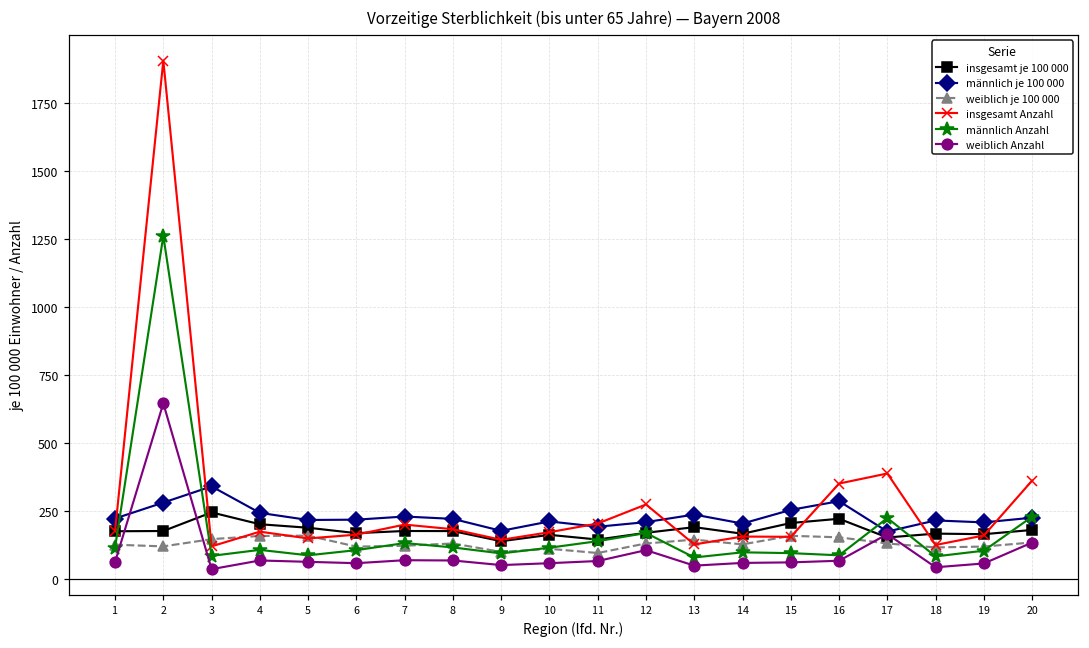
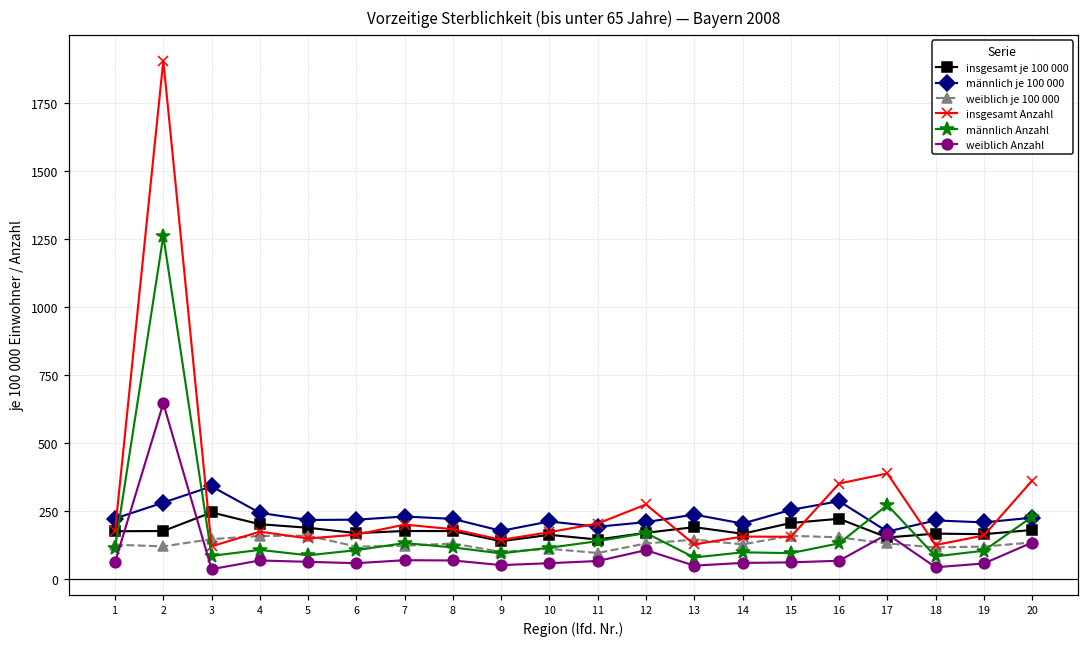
  {
    "insgesamt je 100 000": {
      "2": 180,
      "3": 240,
      "4": 200,
      "5": 190,
      "7": 180,
      "13": 190,
      "14": 170,
      "15": 200,
      "16": 220,
      "17": 150,
      "18": 170,
      "20": 180
    },
    "männlich je 100 000": {
      "1": 220,
      "2": 280,
      "3": 340,
      "4": 240,
      "5": 220,
      "6": 220,
      "7": 230,
      "8": 220,
      "9": 180,
      "10": 210,
      "11": 190,
      "12": 210,
      "13": 240,
      "14": 200,
      "15": 250,
      "16": 290,
      "18": 210,
      "19": 210
    },
    "weiblich je 100 000": {
      "1": 130,
      "2": 120,
      "3": 150,
      "4": 160,
      "6": 120,
      "8": 130,
      "11": 90,
      "12": 130,
      "13": 140,
      "14": 130,
      "16": 150,
      "17": 130,
      "19": 120
    },
    "insgesamt Anzahl": {
      "2": 1910,
      "3": 120,
      "4": 170,
      "7": 200,
      "11": 200,
      "12": 270,
      "13": 130,
      "14": 160,
      "16": 350,
      "17": 390,
      "20": 360
    },
    "männlich Anzahl": {
      "1": 110,
      "2": 1260,
      "3": 80,
      "4": 110,
      "5": 90,
      "6": 110,
      "8": 120,
      "13": 80,
      "14": 100,
      "15": 90,
-     "16": 90,
-     "17": 220,
+     "16": 130,
+     "17": 270,
      "18": 80,
      "19": 100
    },
    "weiblich Anzahl": {
      "1": 60,
      "2": 650,
      "3": 40,
      "4": 70,
      "5": 60,
      "6": 60,
      "7": 70,
      "8": 70,
      "9": 50,
      "10": 60,
      "11": 70,
      "12": 110,
      "13": 50,
      "14": 60,
      "15": 60,
      "16": 70,
      "18": 40,
      "19": 60
    }
  }
